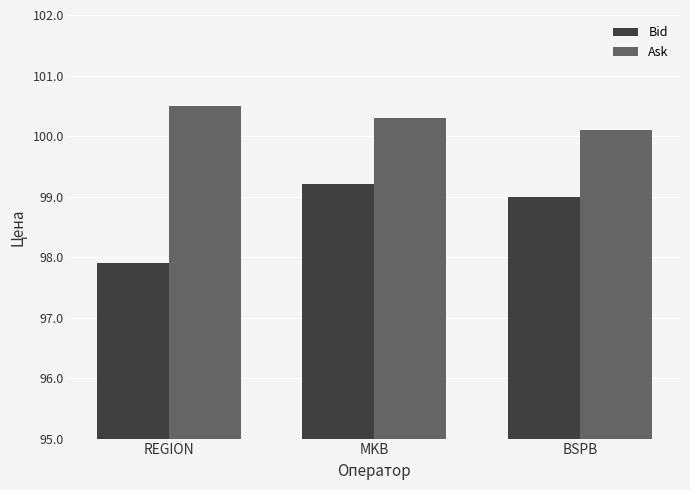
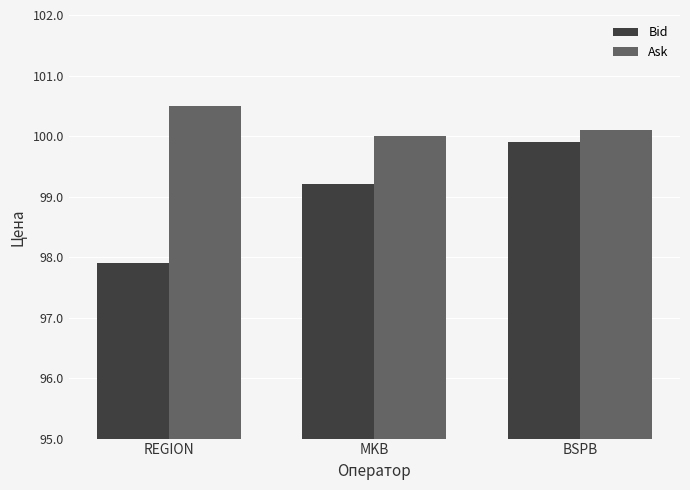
  {
    "Bid": {
      "REGION": 97.9,
      "MKB": 99.2,
-     "BSPB": 99.0
+     "BSPB": 99.9
    },
    "Ask": {
      "REGION": 100.5,
-     "MKB": 100.3,
+     "MKB": 100.0,
      "BSPB": 100.1
    }
  }
